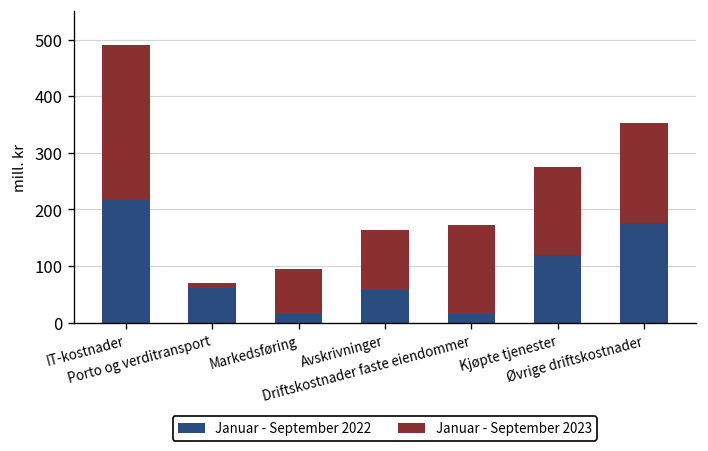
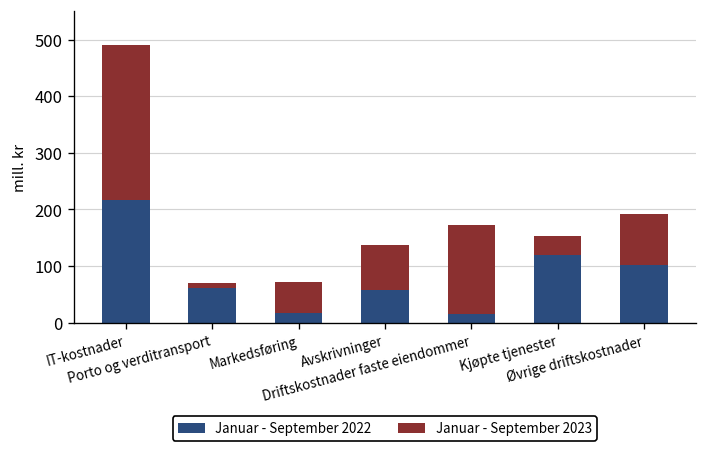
  {
    "Januar - September 2022": {
      "IT-kostnader": 220,
      "Porto og verditransport": 60,
      "Markedsføring": 20,
      "Avskrivninger": 60,
      "Driftskostnader faste eiendommer": 20,
      "Kjøpte tjenester": 120,
-     "Øvrige driftskostnader": 180
+     "Øvrige driftskostnader": 100
    },
    "Januar - September 2023": {
      "IT-kostnader": 270,
      "Porto og verditransport": 10,
-     "Markedsføring": 80,
-     "Avskrivninger": 110,
+     "Markedsføring": 60,
+     "Avskrivninger": 80,
      "Driftskostnader faste eiendommer": 160,
-     "Kjøpte tjenester": 160,
-     "Øvrige driftskostnader": 180
+     "Kjøpte tjenester": 30,
+     "Øvrige driftskostnader": 90
    }
  }
